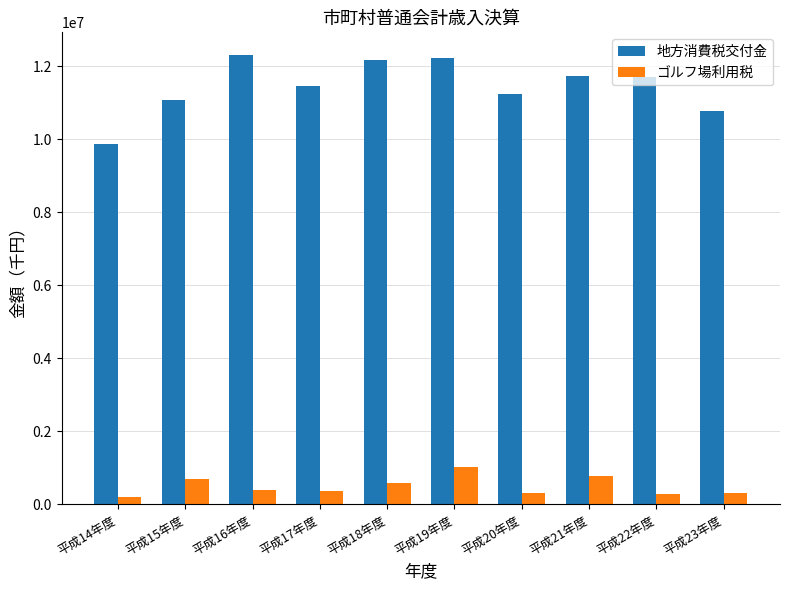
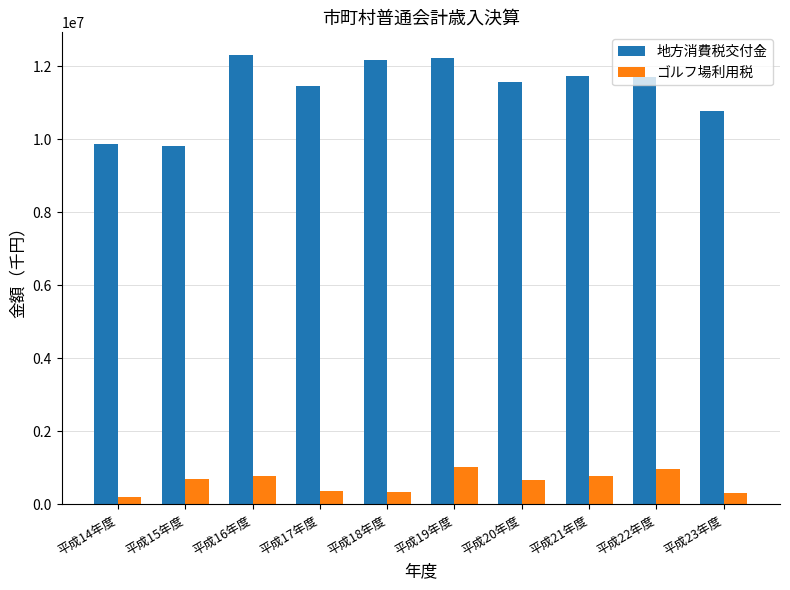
  {
    "地方消費税交付金": {
      "平成14年度": 9900000,
-     "平成15年度": 11100000,
+     "平成15年度": 9800000,
      "平成16年度": 12300000,
      "平成17年度": 11500000,
      "平成18年度": 12200000,
      "平成19年度": 12200000,
-     "平成20年度": 11200000,
+     "平成20年度": 11600000,
      "平成21年度": 11700000,
      "平成23年度": 10800000
    },
    "ゴルフ場利用税": {
      "平成14年度": 200000,
      "平成15年度": 700000,
-     "平成16年度": 400000,
+     "平成16年度": 800000,
      "平成17年度": 400000,
-     "平成18年度": 600000,
+     "平成18年度": 300000,
      "平成19年度": 1000000,
-     "平成20年度": 300000,
+     "平成20年度": 700000,
      "平成21年度": 800000,
-     "平成22年度": 300000,
+     "平成22年度": 1000000,
      "平成23年度": 300000
    }
  }
